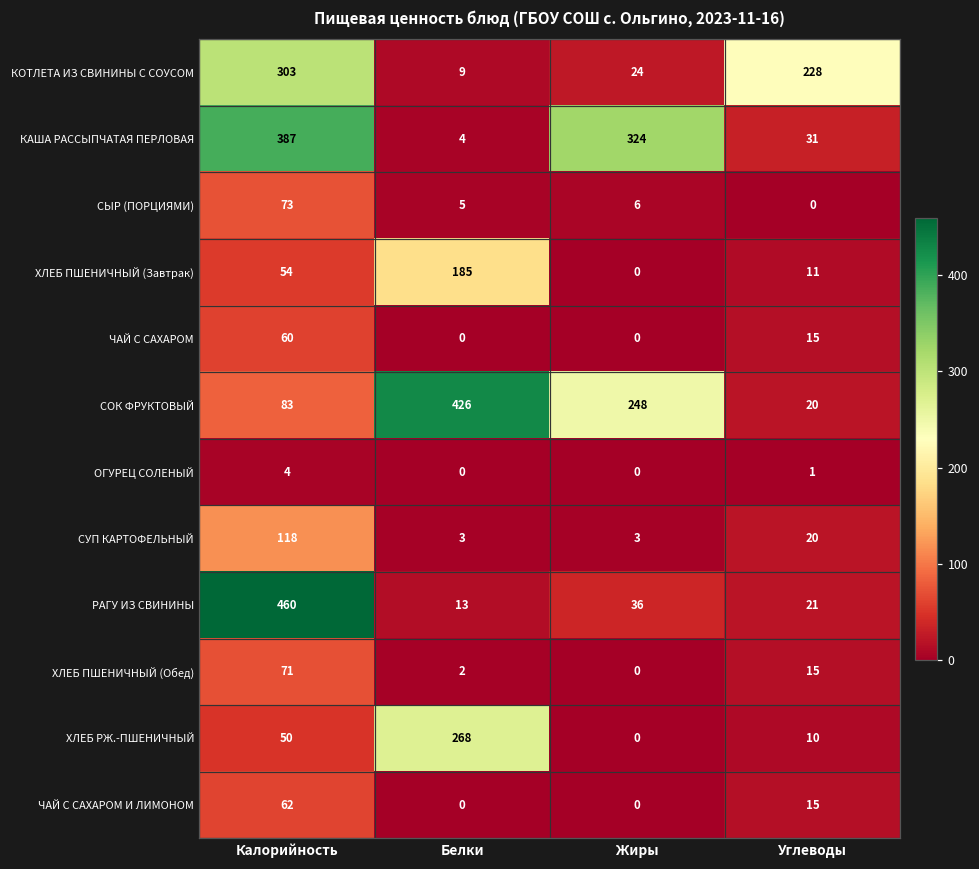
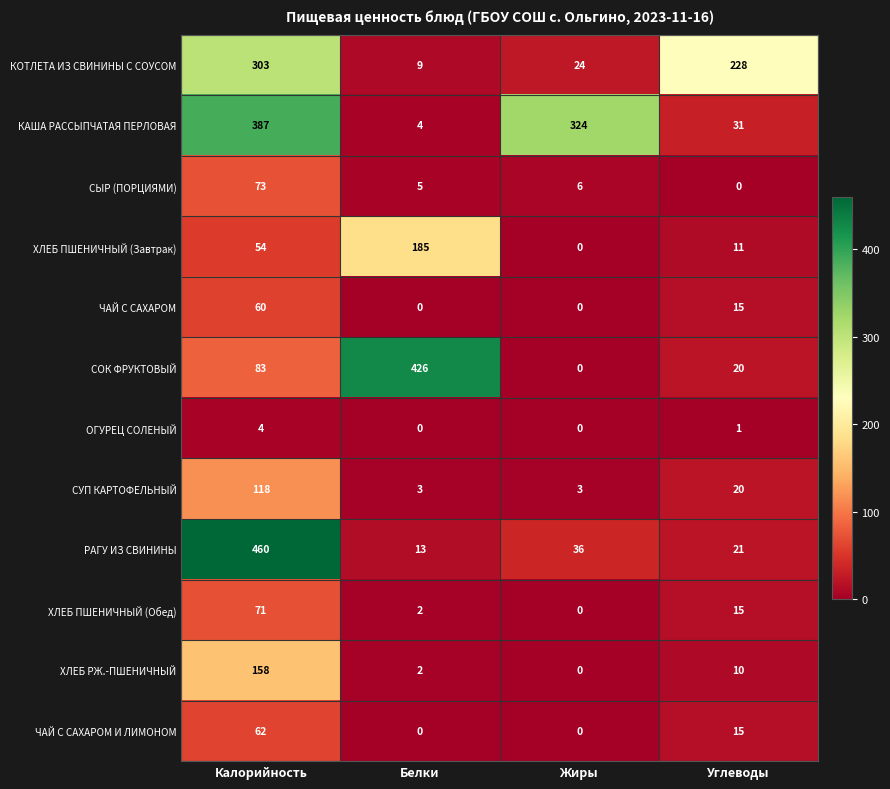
  {
    "КОТЛЕТА ИЗ СВИНИНЫ С СОУСОМ": {
      "Калорийность": 303,
      "Белки": 9,
      "Жиры": 24,
      "Углеводы": 228
    },
    "КАША РАССЫПЧАТАЯ ПЕРЛОВАЯ": {
      "Калорийность": 387,
      "Белки": 4,
      "Жиры": 324,
      "Углеводы": 31
    },
    "СЫР (ПОРЦИЯМИ)": {
      "Калорийность": 73,
      "Белки": 5,
      "Жиры": 6,
      "Углеводы": 0
    },
    "ХЛЕБ ПШЕНИЧНЫЙ (Завтрак)": {
      "Калорийность": 54,
      "Белки": 185,
      "Жиры": 0,
      "Углеводы": 11
    },
    "ЧАЙ С САХАРОМ": {
      "Калорийность": 60,
      "Белки": 0,
      "Жиры": 0,
      "Углеводы": 15
    },
    "СОК ФРУКТОВЫЙ": {
      "Калорийность": 83,
      "Белки": 426,
-     "Жиры": 248,
+     "Жиры": 0,
      "Углеводы": 20
    },
    "ОГУРЕЦ СОЛЕНЫЙ": {
      "Калорийность": 4,
      "Белки": 0,
      "Жиры": 0,
      "Углеводы": 1
    },
    "СУП КАРТОФЕЛЬНЫЙ": {
      "Калорийность": 118,
      "Белки": 3,
      "Жиры": 3,
      "Углеводы": 20
    },
    "РАГУ ИЗ СВИНИНЫ": {
      "Калорийность": 460,
      "Белки": 13,
      "Жиры": 36,
      "Углеводы": 21
    },
    "ХЛЕБ ПШЕНИЧНЫЙ (Обед)": {
      "Калорийность": 71,
      "Белки": 2,
      "Жиры": 0,
      "Углеводы": 15
    },
    "ХЛЕБ РЖ.-ПШЕНИЧНЫЙ": {
-     "Калорийность": 50,
-     "Белки": 268,
+     "Калорийность": 158,
+     "Белки": 2,
      "Жиры": 0,
      "Углеводы": 10
    },
    "ЧАЙ С САХАРОМ И ЛИМОНОМ": {
      "Калорийность": 62,
      "Белки": 0,
      "Жиры": 0,
      "Углеводы": 15
    }
  }
